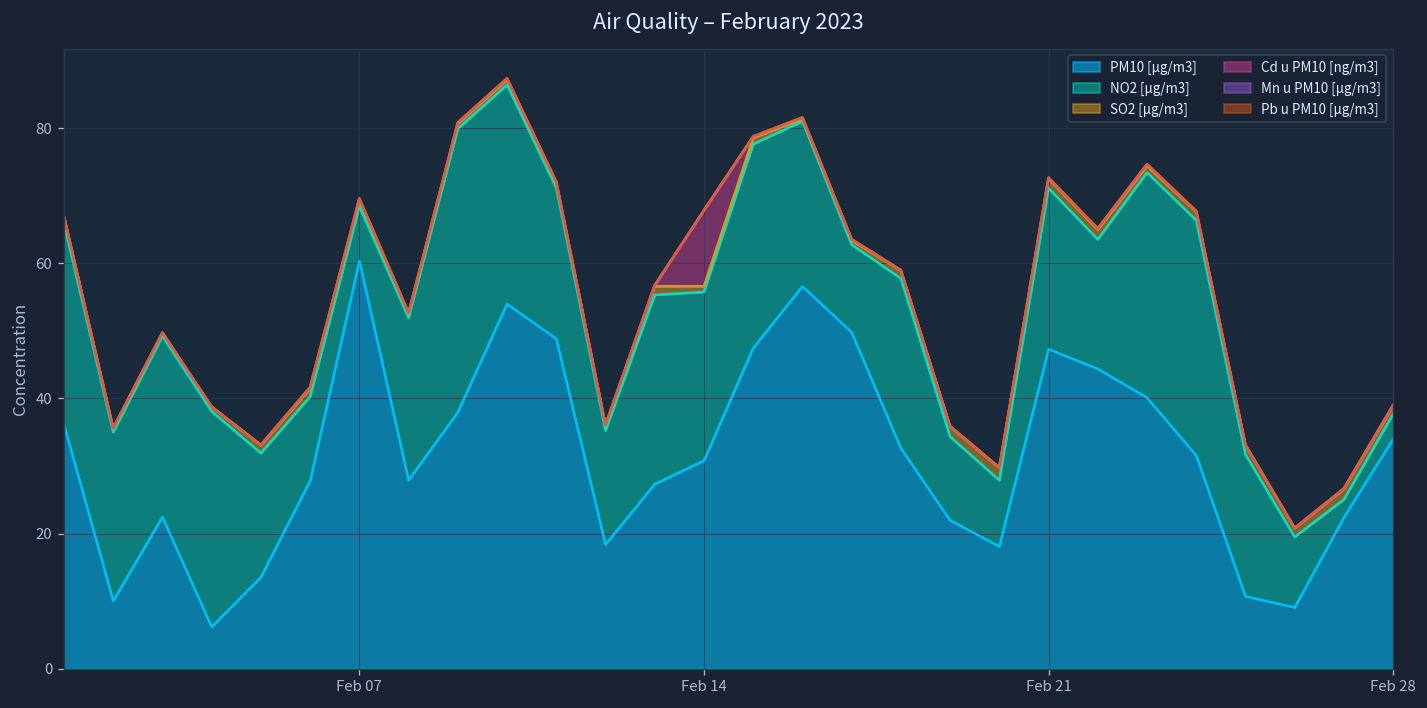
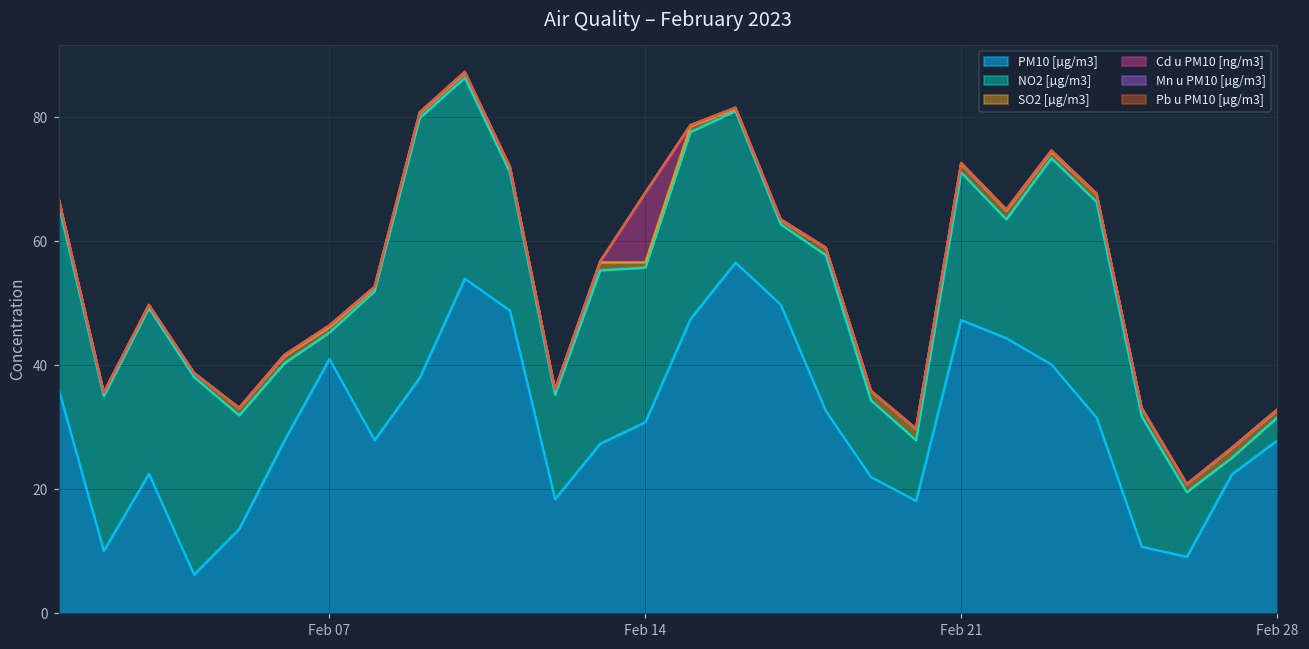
  {
    "PM10 [µg/m3]": {
-     "Feb 07": 60,
+     "Feb 07": 41,
      "Feb 14": 31,
      "Feb 21": 47,
-     "Feb 28": 34
+     "Feb 28": 28
    },
    "NO2 [µg/m3]": {
-     "Feb 07": 8,
+     "Feb 07": 4,
      "Feb 14": 25,
      "Feb 21": 24,
      "Feb 28": 4
    }
  }
